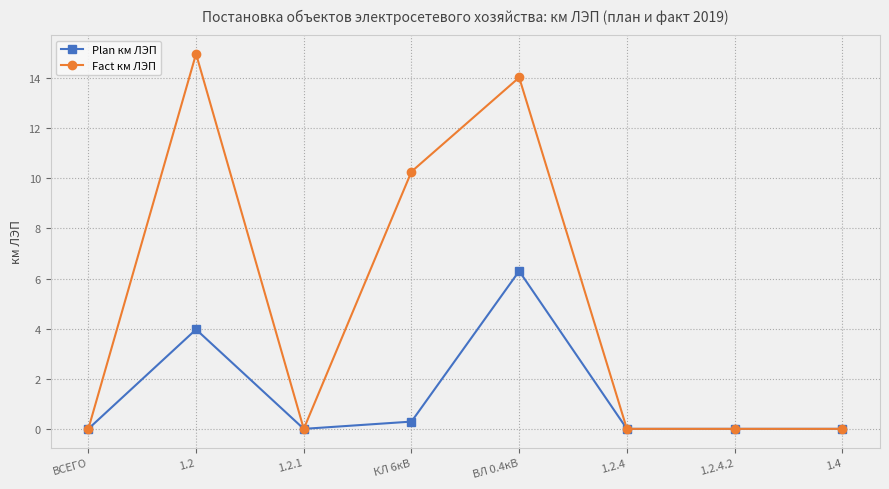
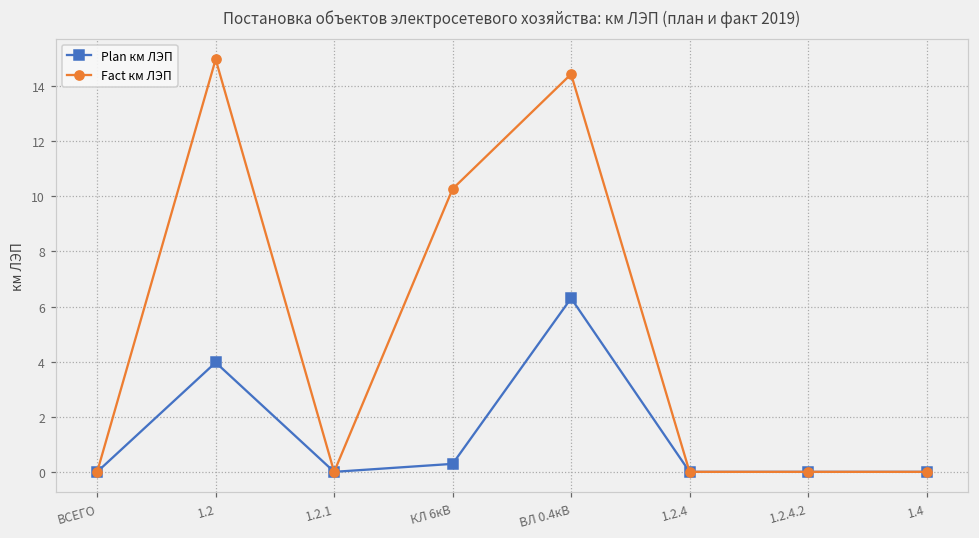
  {
    "Plan км ЛЭП": {
      "1.2": 4.0,
      "КЛ 6кВ": 0.3,
      "ВЛ 0.4кВ": 6.3
    },
    "Fact км ЛЭП": {
      "1.2": 15.0,
      "КЛ 6кВ": 10.3,
-     "ВЛ 0.4кВ": 14.0
+     "ВЛ 0.4кВ": 14.4
    }
  }
